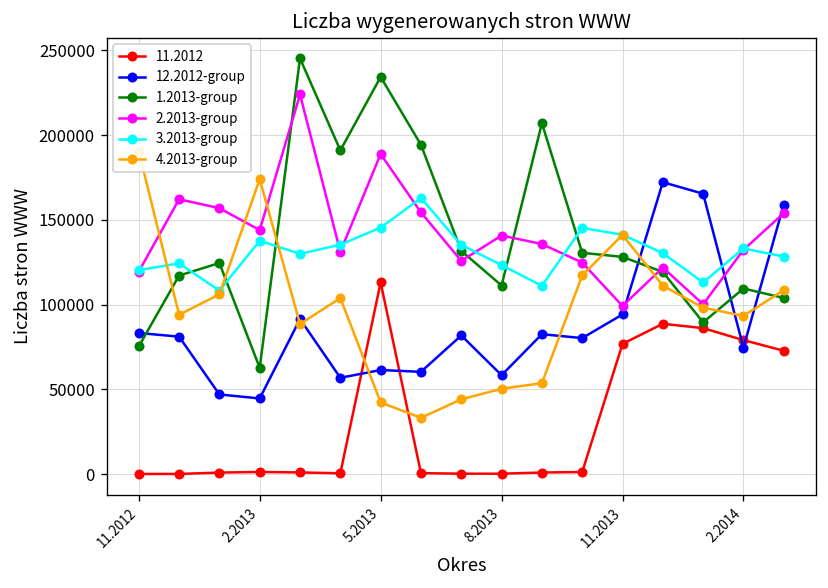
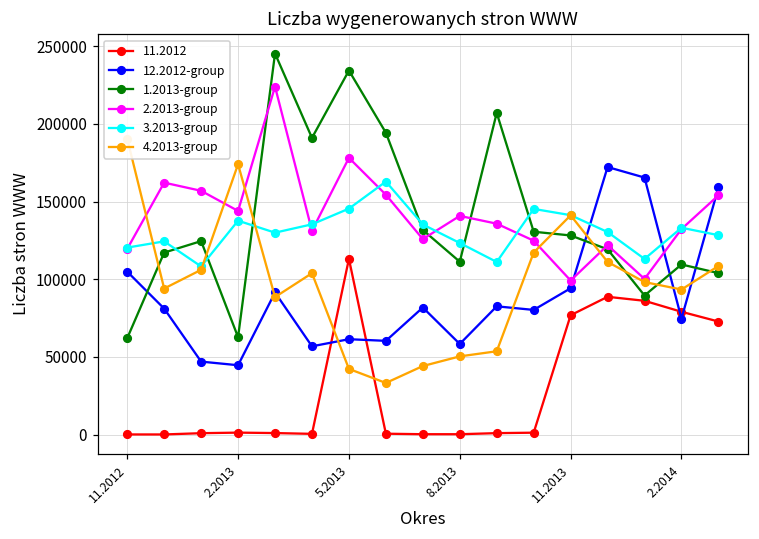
  {
    "11.2012": {
      "11.2012": 0,
      "2.2013": 1000,
      "5.2013": 113000,
      "8.2013": 0,
      "11.2013": 77000,
      "2.2014": 79000
    },
    "12.2012-group": {
-     "11.2012": 83000,
+     "11.2012": 105000,
      "2.2013": 45000,
      "5.2013": 61000,
      "8.2013": 58000,
      "11.2013": 94000,
      "2.2014": 75000
    },
    "1.2013-group": {
-     "11.2012": 75000,
+     "11.2012": 62000,
      "2.2013": 63000,
      "5.2013": 234000,
      "8.2013": 111000,
      "11.2013": 128000,
      "2.2014": 109000
    },
    "2.2013-group": {
      "2.2013": 144000,
-     "5.2013": 189000,
+     "5.2013": 178000,
      "8.2013": 141000,
      "11.2013": 99000
    },
    "3.2013-group": {
      "2.2013": 138000,
      "5.2013": 145000,
      "8.2013": 123000
    },
    "4.2013-group": {
      "2.2013": 174000,
      "5.2013": 42000,
      "8.2013": 50000,
      "2.2014": 93000
    }
  }
